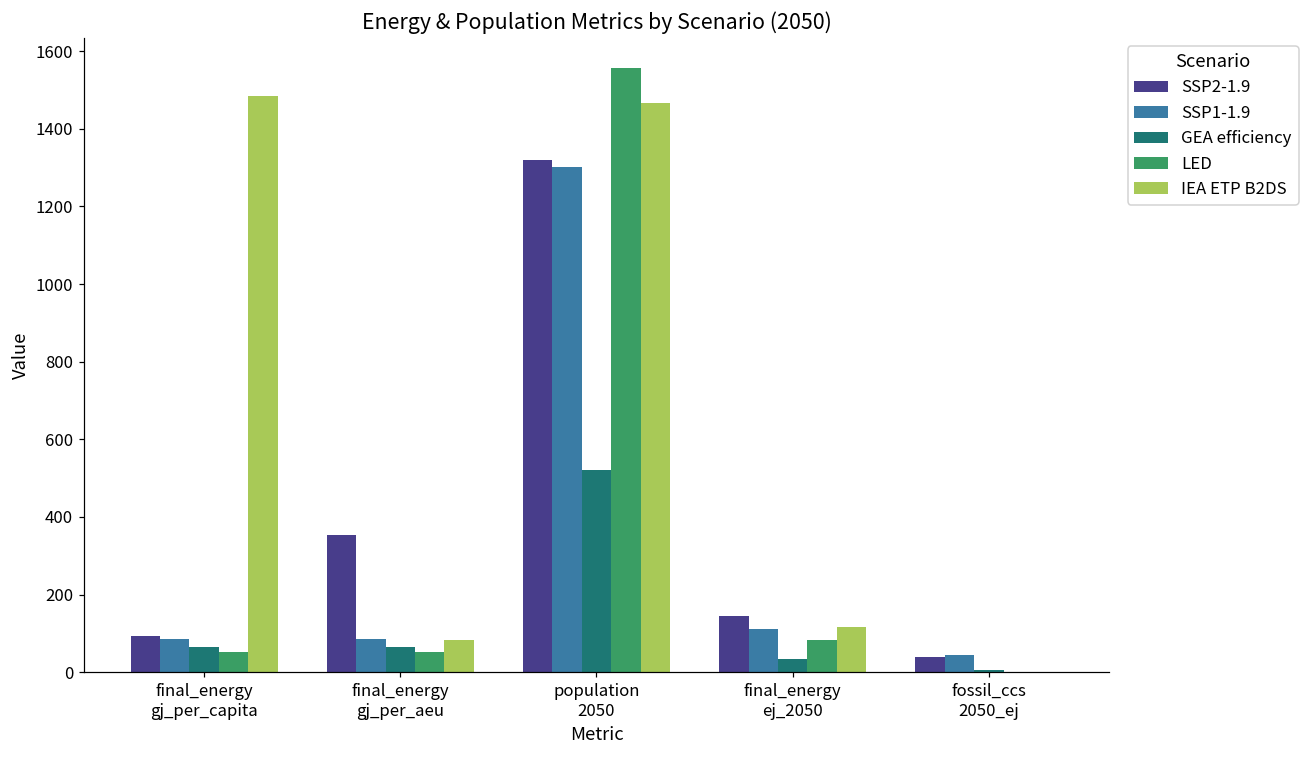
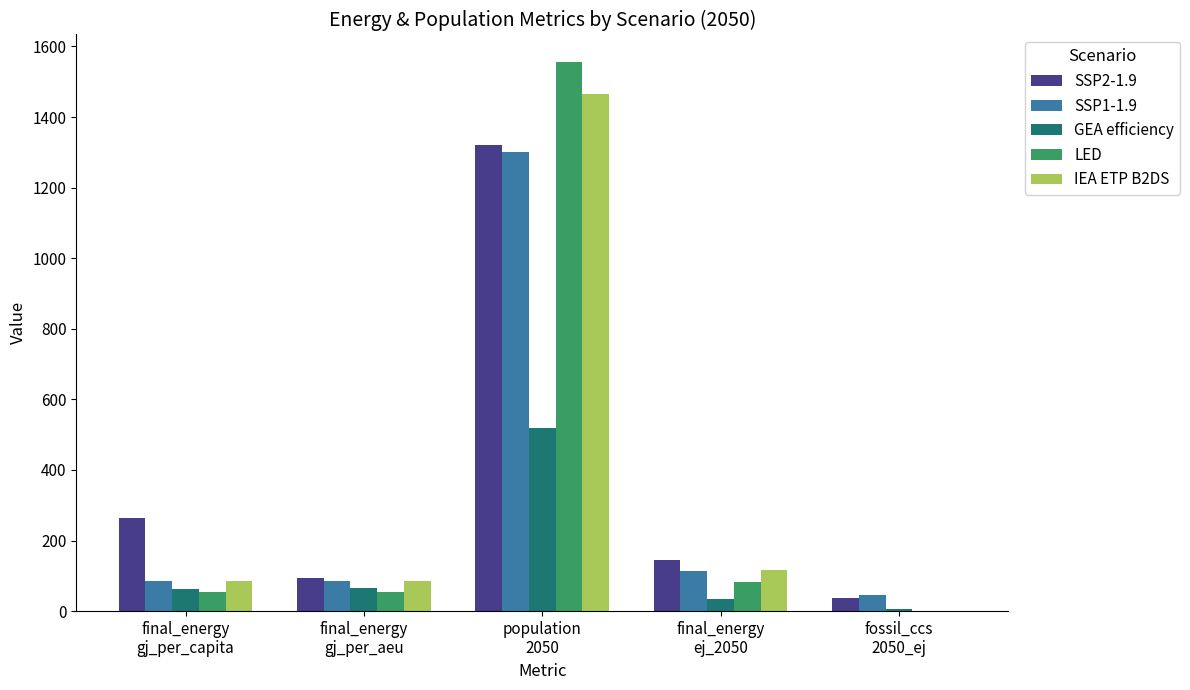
  {
    "SSP2-1.9": {
-     "final_energy gj_per_capita": 90,
-     "final_energy gj_per_aeu": 350,
+     "final_energy gj_per_capita": 260,
+     "final_energy gj_per_aeu": 90,
      "population 2050": 1320,
      "final_energy ej_2050": 140,
      "fossil_ccs 2050_ej": 40
    },
    "IEA ETP B2DS": {
-     "final_energy gj_per_capita": 1490,
+     "final_energy gj_per_capita": 80,
      "final_energy gj_per_aeu": 80,
      "population 2050": 1470,
      "final_energy ej_2050": 120,
      "fossil_ccs 2050_ej": 0
    }
  }
